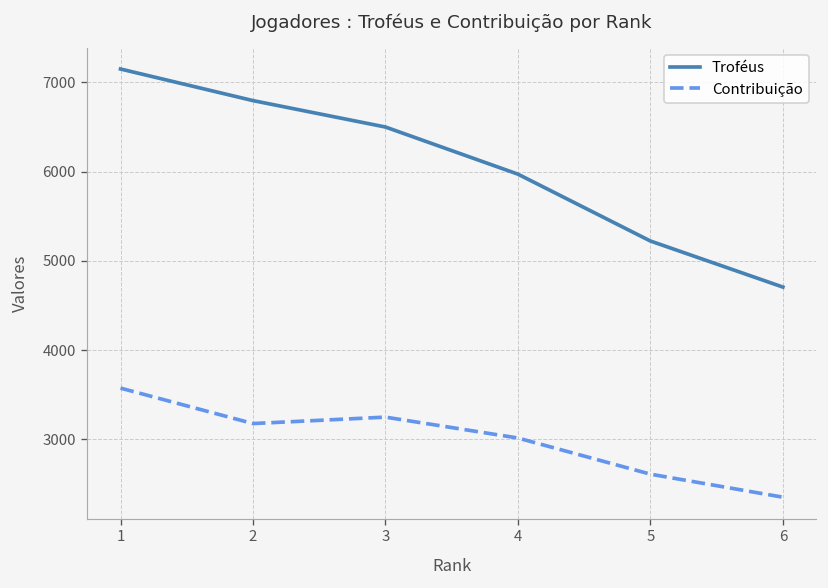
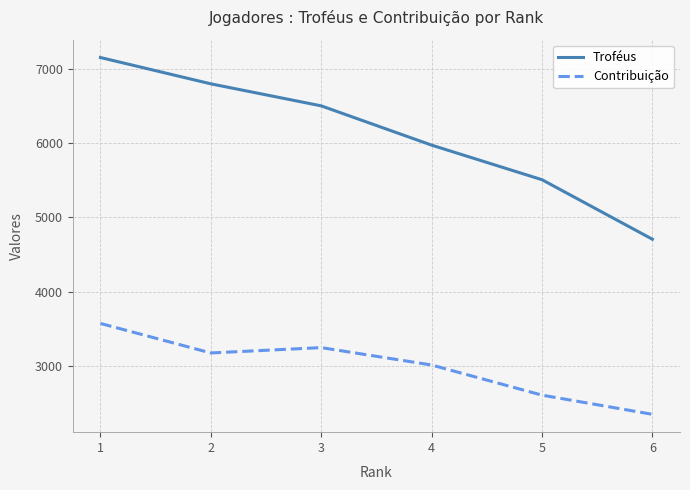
  {
    "Troféus": {
      "1": 7200,
      "2": 6800,
      "3": 6500,
      "4": 6000,
-     "5": 5200,
+     "5": 5500,
      "6": 4700
    },
    "Contribuição": {
      "1": 3600,
      "2": 3200,
      "3": 3300,
      "4": 3000,
      "5": 2600,
      "6": 2400
    }
  }
